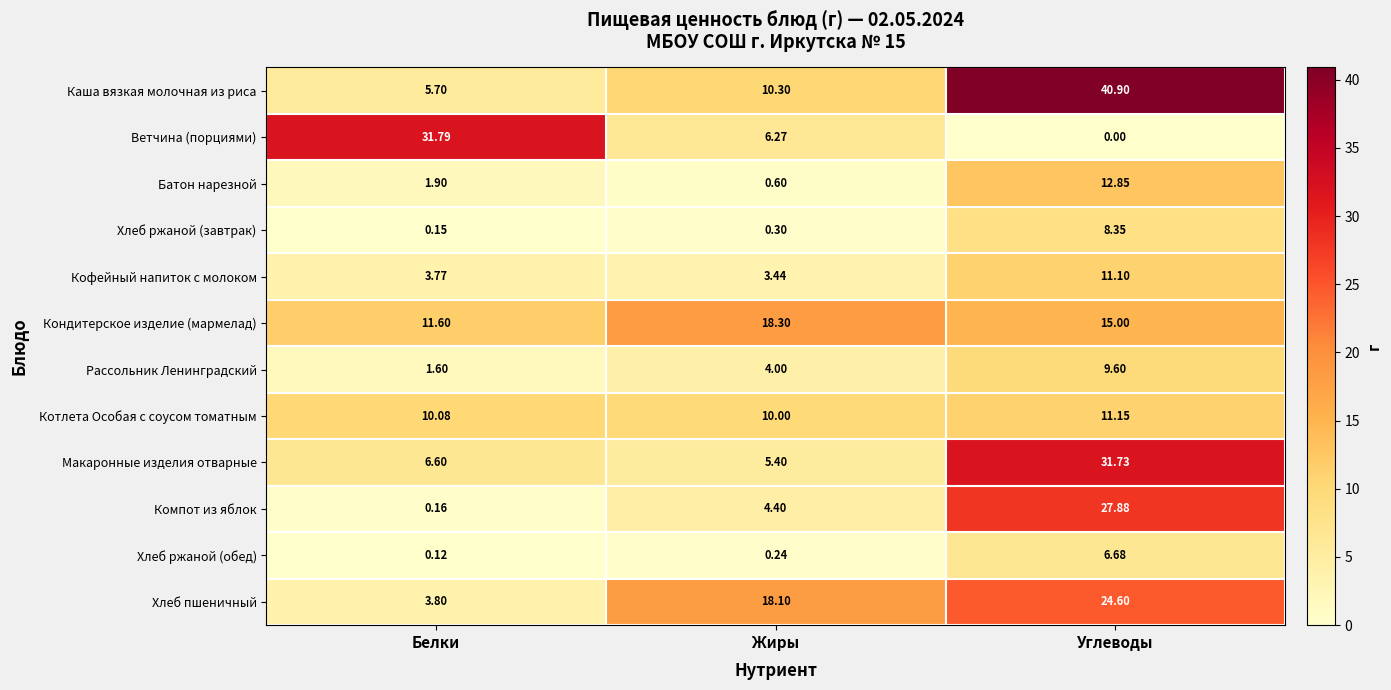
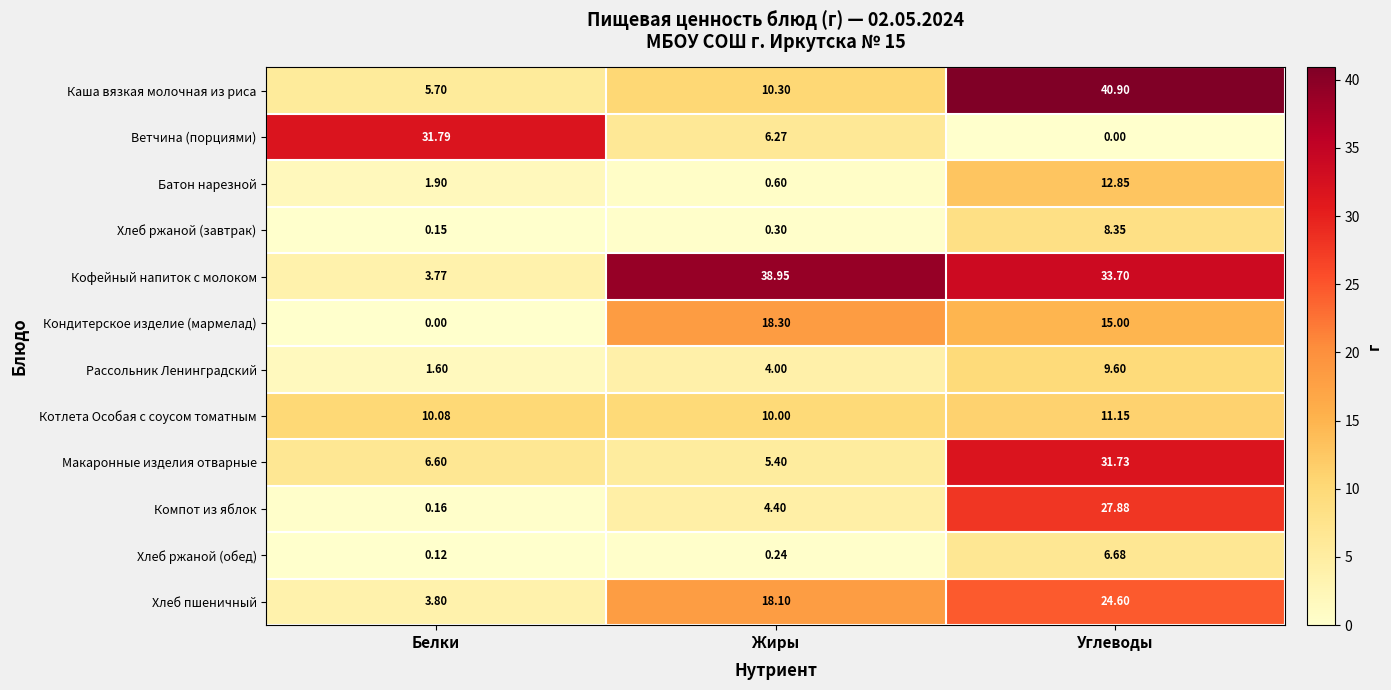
  {
    "Каша вязкая молочная из риса": {
      "Белки": 5.70,
      "Жиры": 10.30,
      "Углеводы": 40.90
    },
    "Ветчина (порциями)": {
      "Белки": 31.79,
      "Жиры": 6.27,
      "Углеводы": 0.00
    },
    "Батон нарезной": {
      "Белки": 1.90,
      "Жиры": 0.60,
      "Углеводы": 12.85
    },
    "Хлеб ржаной (завтрак)": {
      "Белки": 0.15,
      "Жиры": 0.30,
      "Углеводы": 8.35
    },
    "Кофейный напиток с молоком": {
      "Белки": 3.77,
-     "Жиры": 3.44,
-     "Углеводы": 11.10
+     "Жиры": 38.95,
+     "Углеводы": 33.70
    },
    "Кондитерское изделие (мармелад)": {
-     "Белки": 11.60,
+     "Белки": 0.00,
      "Жиры": 18.30,
      "Углеводы": 15.00
    },
    "Рассольник Ленинградский": {
      "Белки": 1.60,
      "Жиры": 4.00,
      "Углеводы": 9.60
    },
    "Котлета Особая с соусом томатным": {
      "Белки": 10.08,
      "Жиры": 10.00,
      "Углеводы": 11.15
    },
    "Макаронные изделия отварные": {
      "Белки": 6.60,
      "Жиры": 5.40,
      "Углеводы": 31.73
    },
    "Компот из яблок": {
      "Белки": 0.16,
      "Жиры": 4.40,
      "Углеводы": 27.88
    },
    "Хлеб ржаной (обед)": {
      "Белки": 0.12,
      "Жиры": 0.24,
      "Углеводы": 6.68
    },
    "Хлеб пшеничный": {
      "Белки": 3.80,
      "Жиры": 18.10,
      "Углеводы": 24.60
    }
  }
